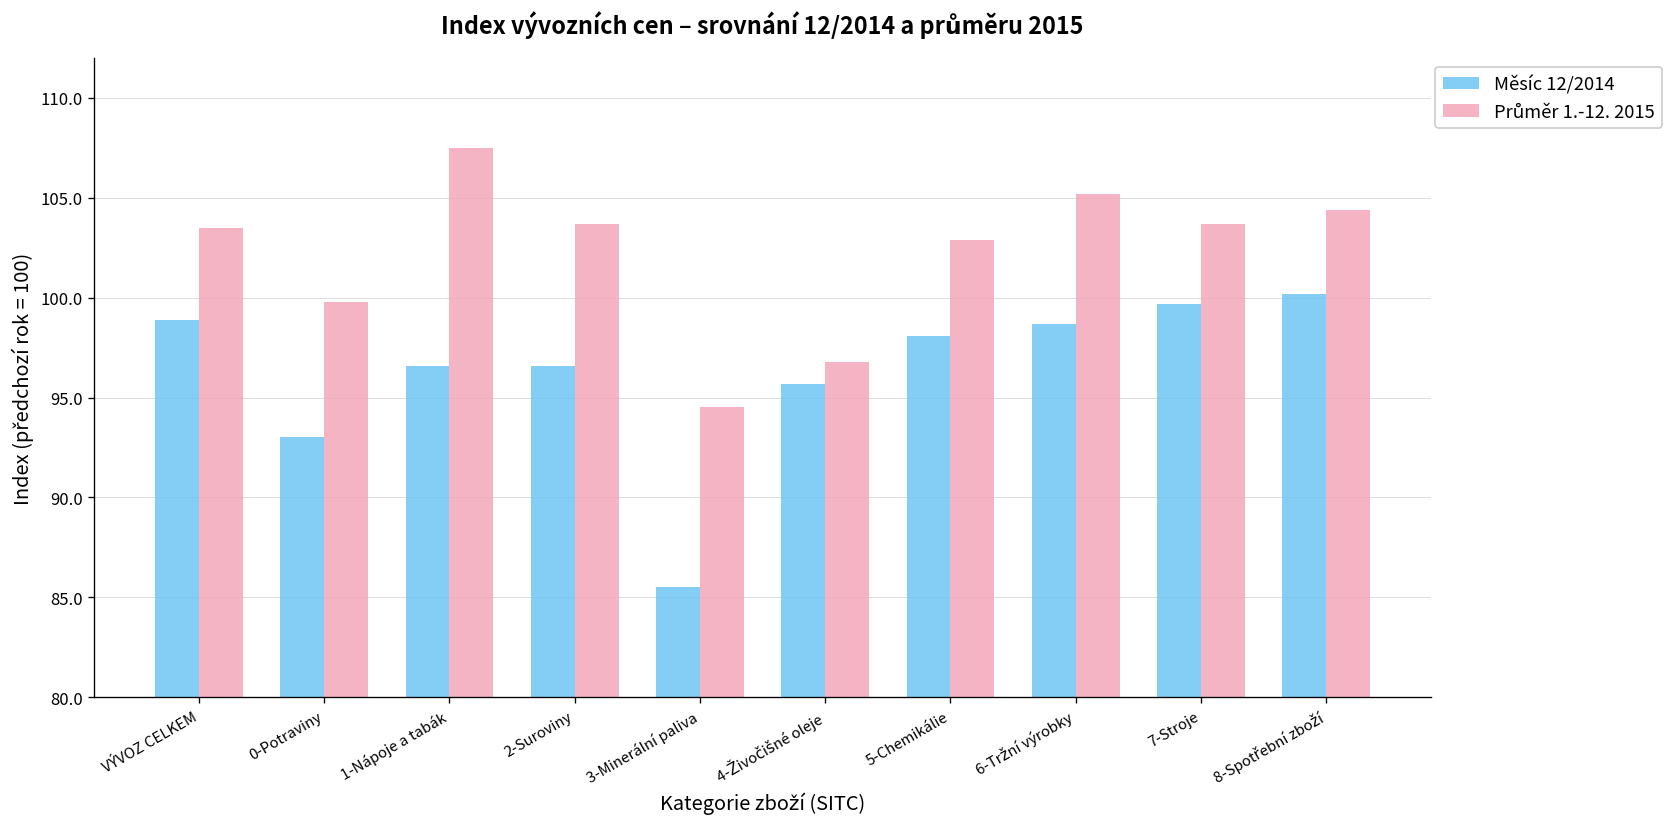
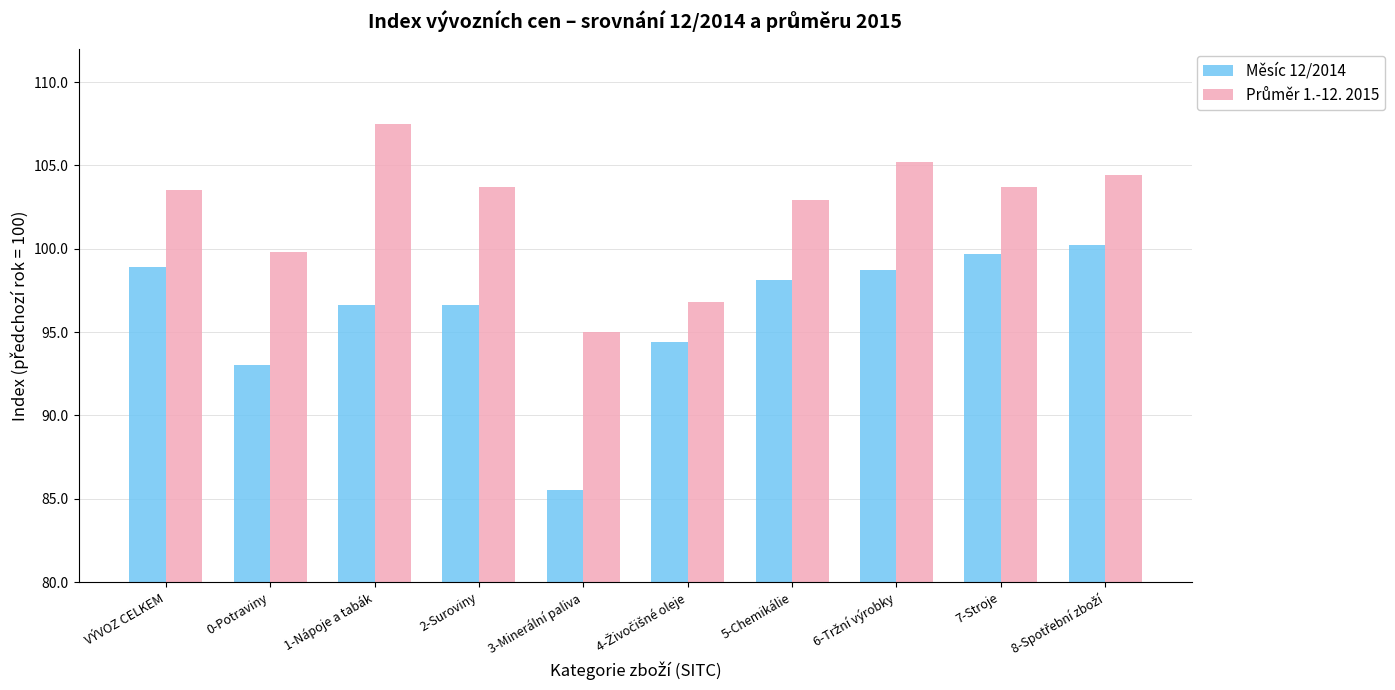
  {
    "Měsíc 12/2014": {
      "VÝVOZ CELKEM": 98.9,
      "0-Potraviny": 93.0,
      "1-Nápoje a tabák": 96.6,
      "2-Suroviny": 96.6,
      "3-Minerální paliva": 85.5,
-     "4-Živočišné oleje": 95.7,
+     "4-Živočišné oleje": 94.4,
      "5-Chemikálie": 98.1,
      "6-Tržní výrobky": 98.7,
      "7-Stroje": 99.7,
      "8-Spotřební zboží": 100.2
    },
    "Průměr 1.-12. 2015": {
      "VÝVOZ CELKEM": 103.5,
      "0-Potraviny": 99.8,
      "1-Nápoje a tabák": 107.5,
      "2-Suroviny": 103.7,
-     "3-Minerální paliva": 94.5,
+     "3-Minerální paliva": 95.0,
      "4-Živočišné oleje": 96.8,
      "5-Chemikálie": 102.9,
      "6-Tržní výrobky": 105.2,
      "7-Stroje": 103.7,
      "8-Spotřební zboží": 104.4
    }
  }
